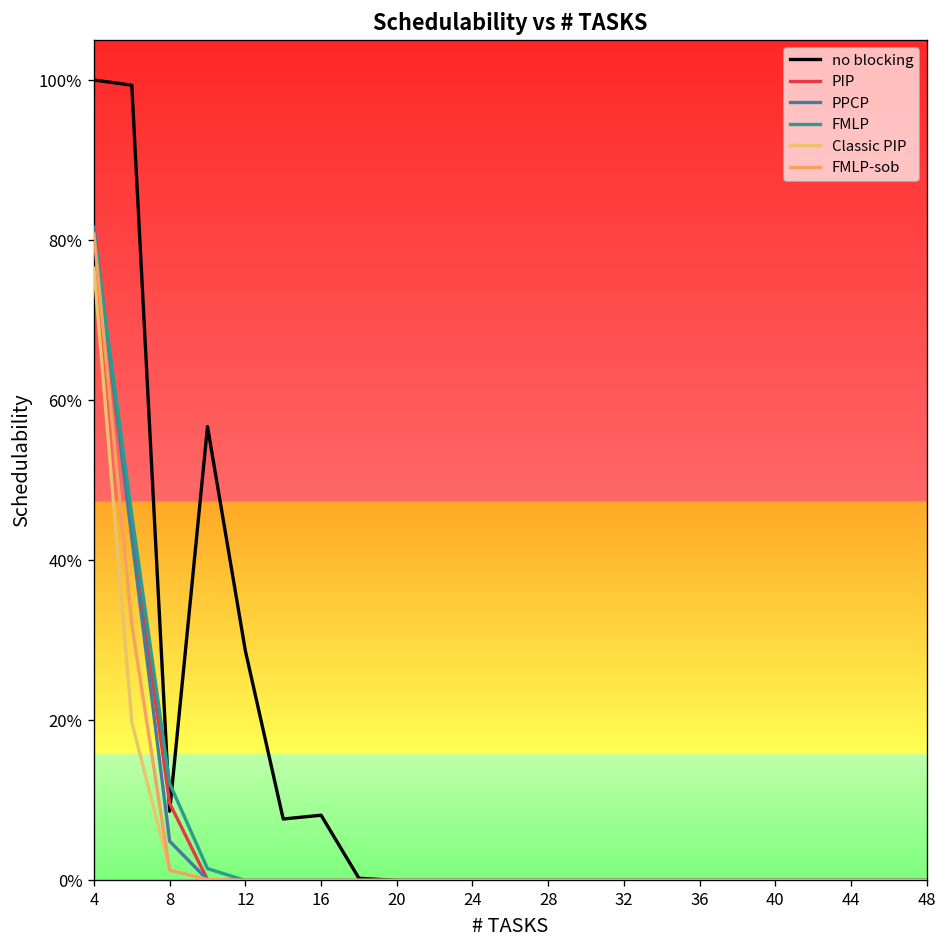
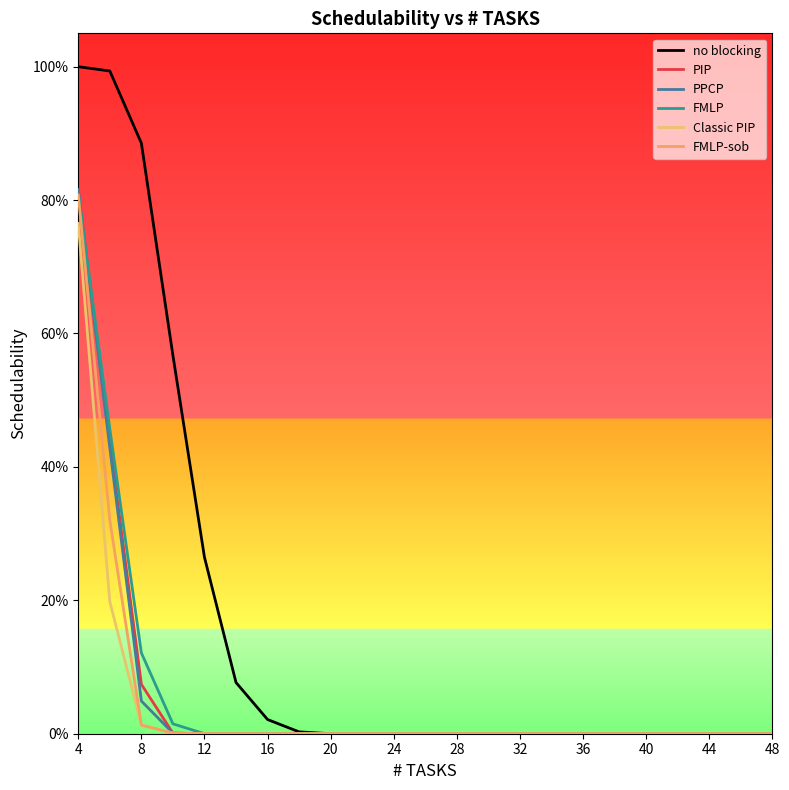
  {
    "no blocking": {
      "4": "100%",
-     "8": "9%",
-     "12": "29%",
-     "16": "8%"
+     "8": "89%",
+     "12": "26%",
+     "16": "2%"
    },
    "PIP": {
-     "8": "10%"
+     "8": "7%"
    }
  }
